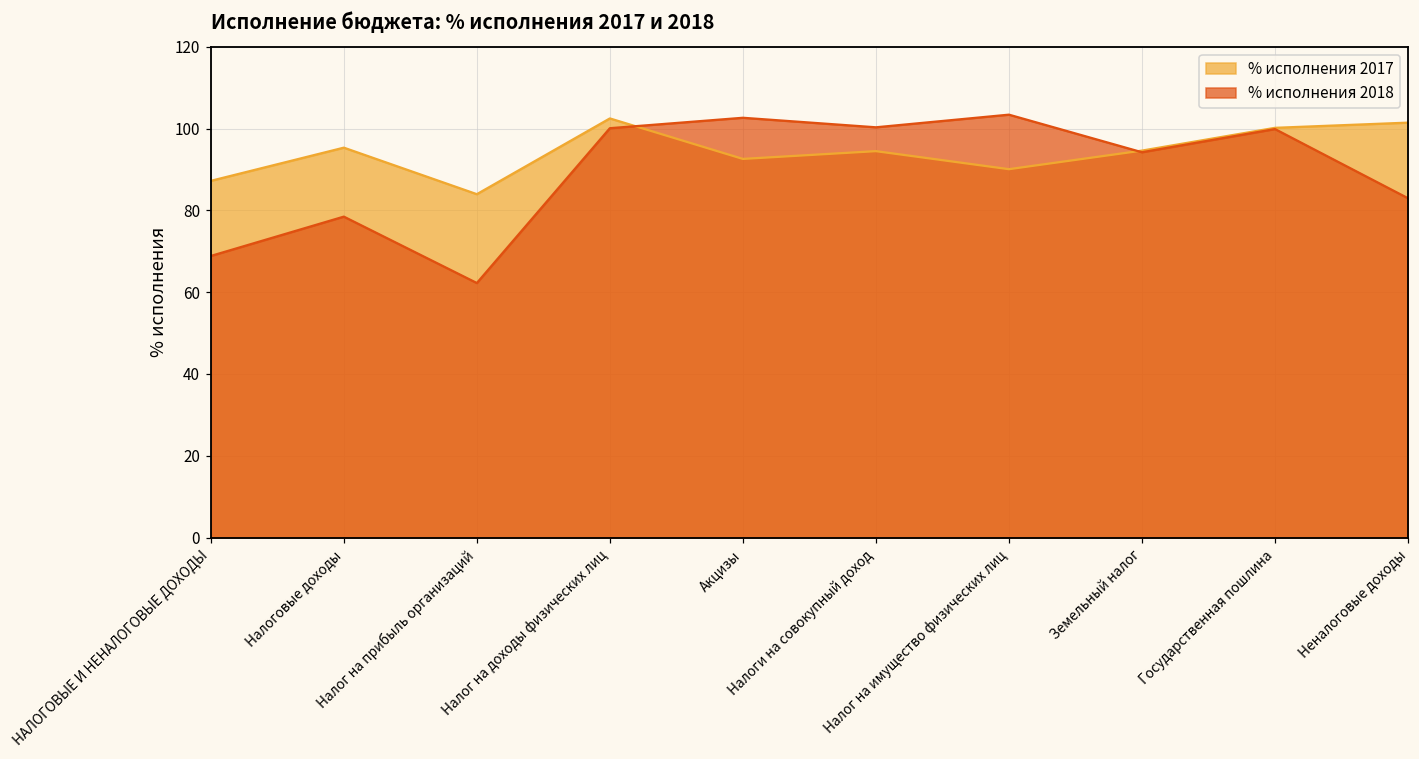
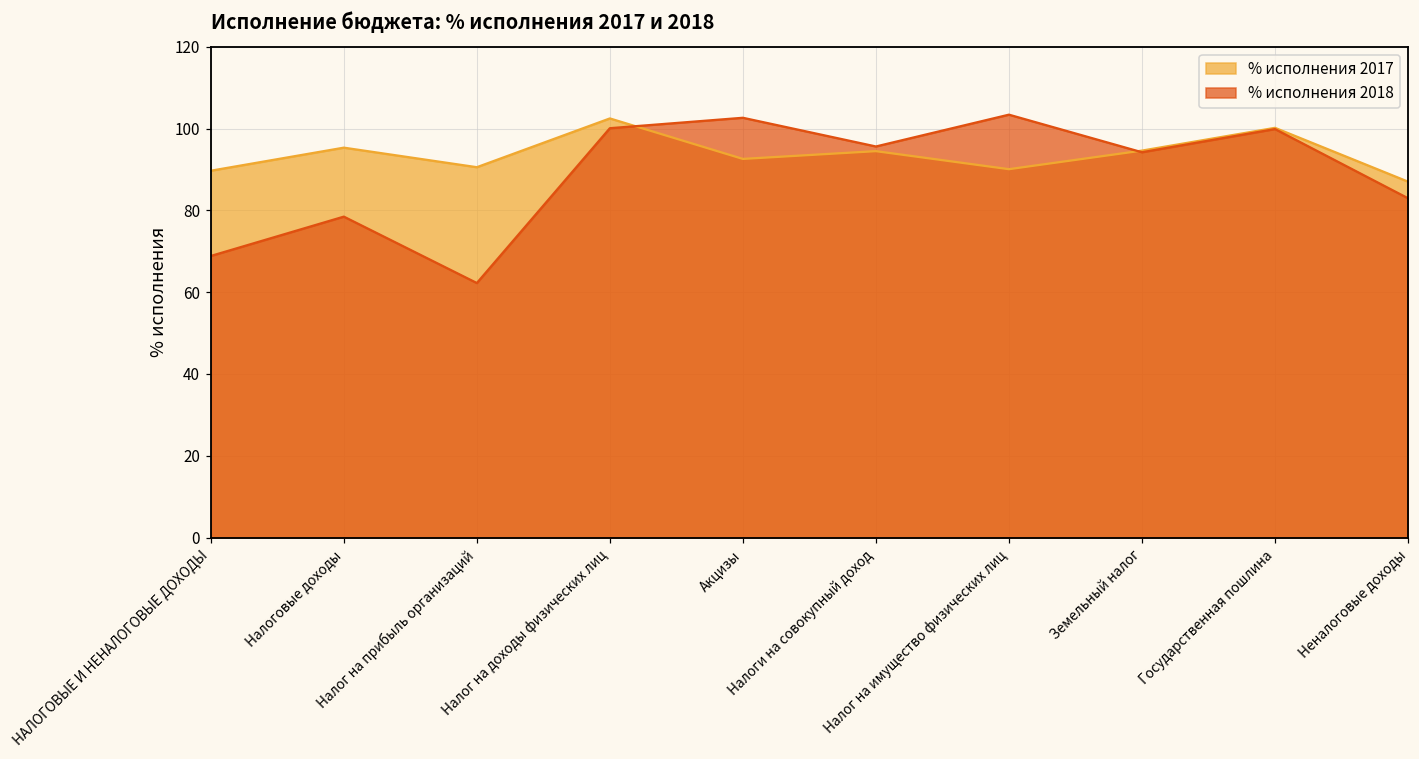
  {
    "% исполнения 2017": {
-     "НАЛОГОВЫЕ И НЕНАЛОГОВЫЕ ДОХОДЫ": 87,
+     "НАЛОГОВЫЕ И НЕНАЛОГОВЫЕ ДОХОДЫ": 90,
      "Налоговые доходы": 95,
-     "Налог на прибыль организаций": 84,
+     "Налог на прибыль организаций": 91,
      "Налог на доходы физических лиц": 103,
      "Акцизы": 93,
      "Налоги на совокупный доход": 95,
      "Налог на имущество физических лиц": 90,
-     "Неналоговые доходы": 101
+     "Неналоговые доходы": 87
    },
    "% исполнения 2018": {
      "НАЛОГОВЫЕ И НЕНАЛОГОВЫЕ ДОХОДЫ": 69,
      "Налоговые доходы": 78,
      "Налог на прибыль организаций": 62,
      "Налог на доходы физических лиц": 100,
      "Акцизы": 103,
-     "Налоги на совокупный доход": 100,
+     "Налоги на совокупный доход": 96,
      "Налог на имущество физических лиц": 103,
      "Неналоговые доходы": 83
    }
  }
